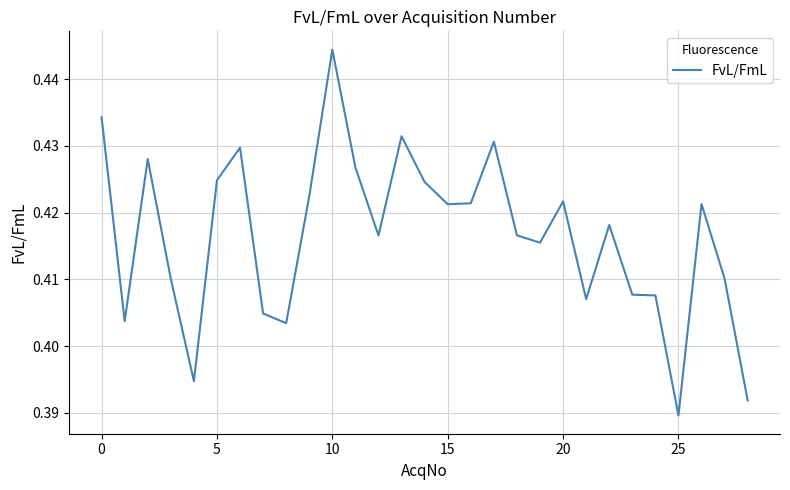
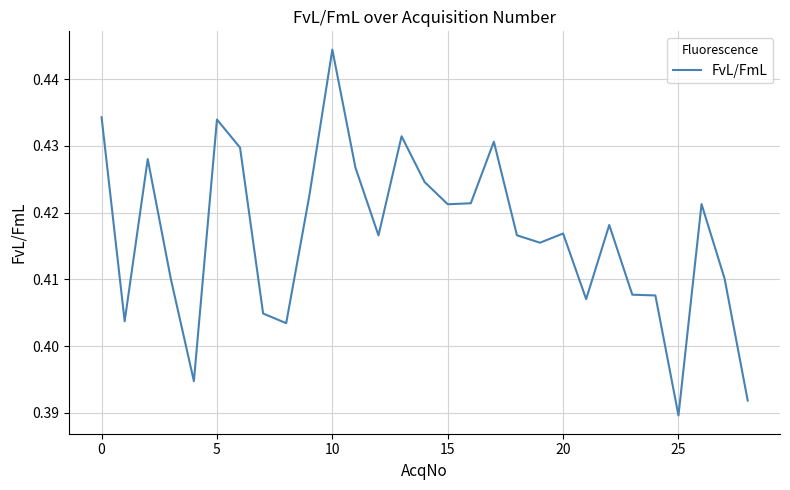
  {
    "0": 0.434,
-   "5": 0.425,
+   "5": 0.434,
    "10": 0.444,
    "15": 0.421,
-   "20": 0.422,
+   "20": 0.417,
    "25": 0.390
  }
